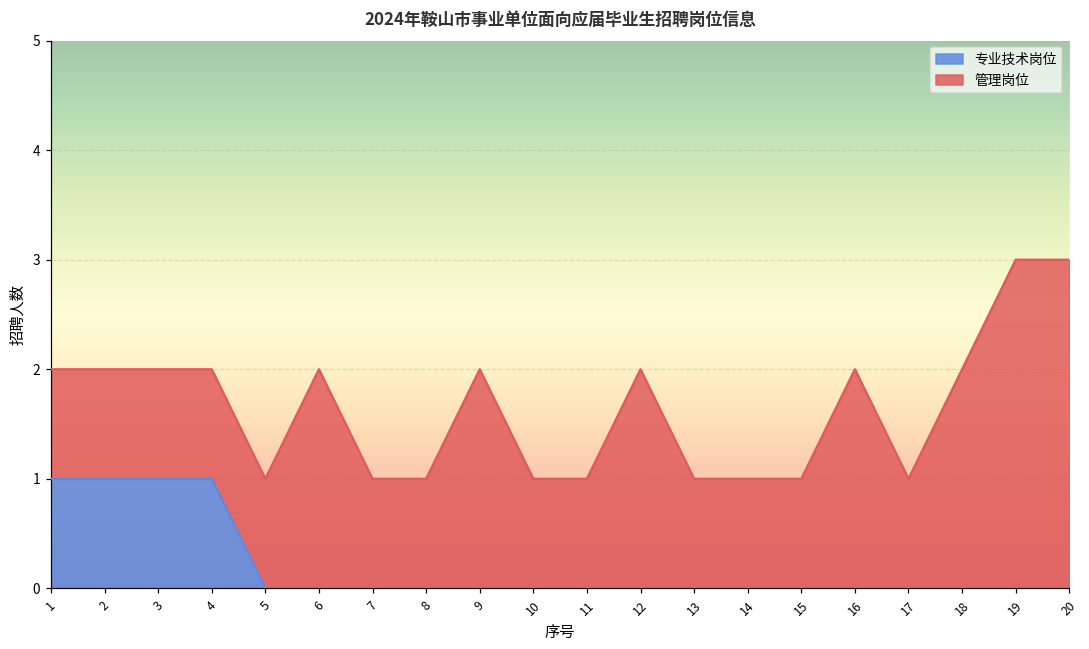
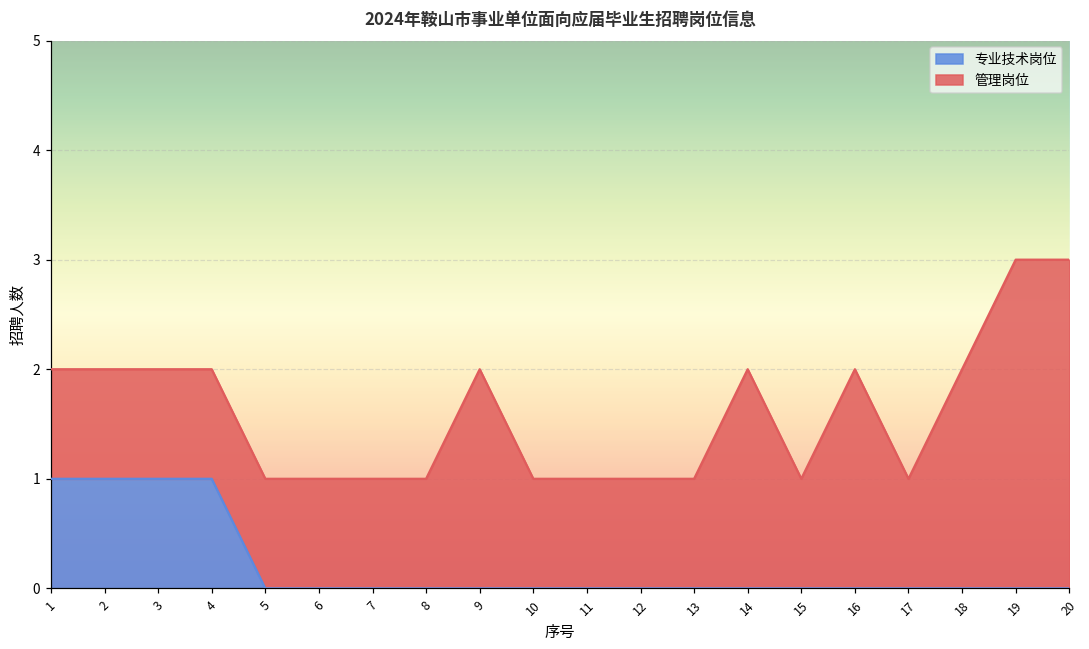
  {
    "专业技术岗位": {
      "1": 1,
      "2": 1,
      "3": 1,
      "4": 1,
      "5": 0,
      "6": 0,
      "7": 0,
      "8": 0,
      "9": 0,
      "10": 0,
      "11": 0,
      "12": 0,
      "13": 0,
      "14": 0,
      "15": 0,
      "16": 0,
      "17": 0,
      "18": 0,
      "19": 0,
      "20": 0
    },
    "管理岗位": {
      "1": 2,
      "2": 2,
      "3": 2,
      "4": 2,
      "5": 1,
-     "6": 2,
+     "6": 1,
      "7": 1,
      "8": 1,
      "9": 2,
      "10": 1,
      "11": 1,
-     "12": 2,
+     "12": 1,
      "13": 1,
-     "14": 1,
+     "14": 2,
      "15": 1,
      "16": 2,
      "17": 1,
      "18": 2,
      "19": 3,
      "20": 3
    }
  }
